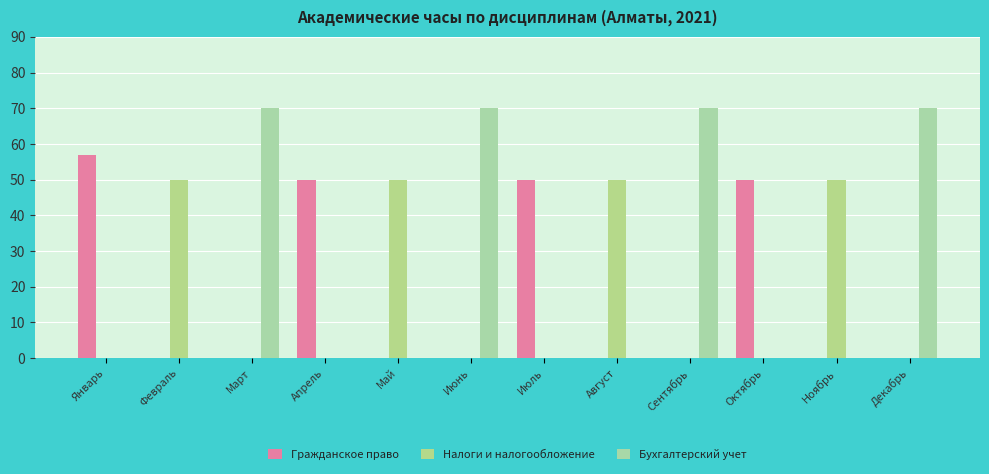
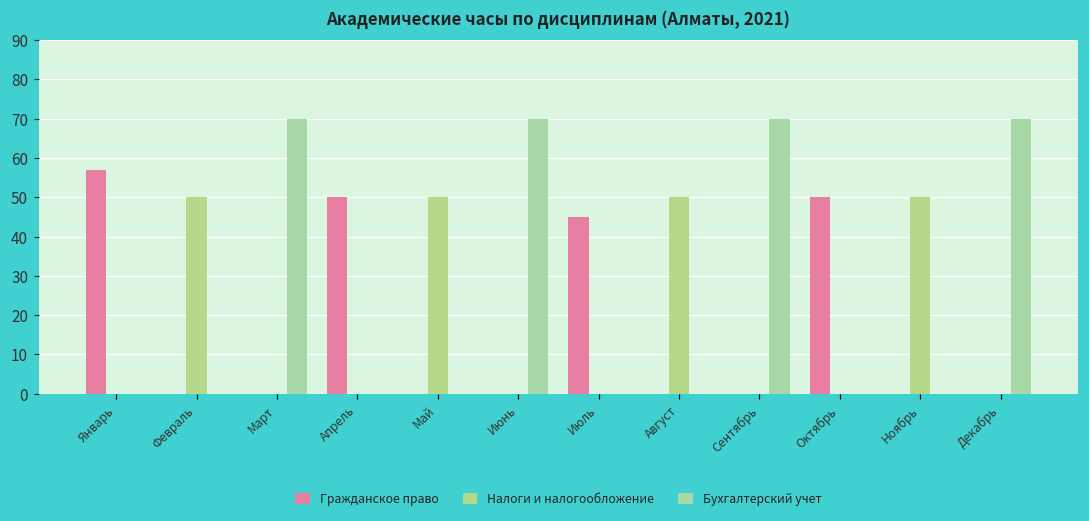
  {
    "Гражданское право": {
      "Январь": 57,
      "Февраль": 0,
      "Март": 0,
      "Апрель": 50,
      "Май": 0,
      "Июнь": 0,
-     "Июль": 50,
+     "Июль": 45,
      "Август": 0,
      "Сентябрь": 0,
      "Октябрь": 50,
      "Ноябрь": 0,
      "Декабрь": 0
    }
  }
